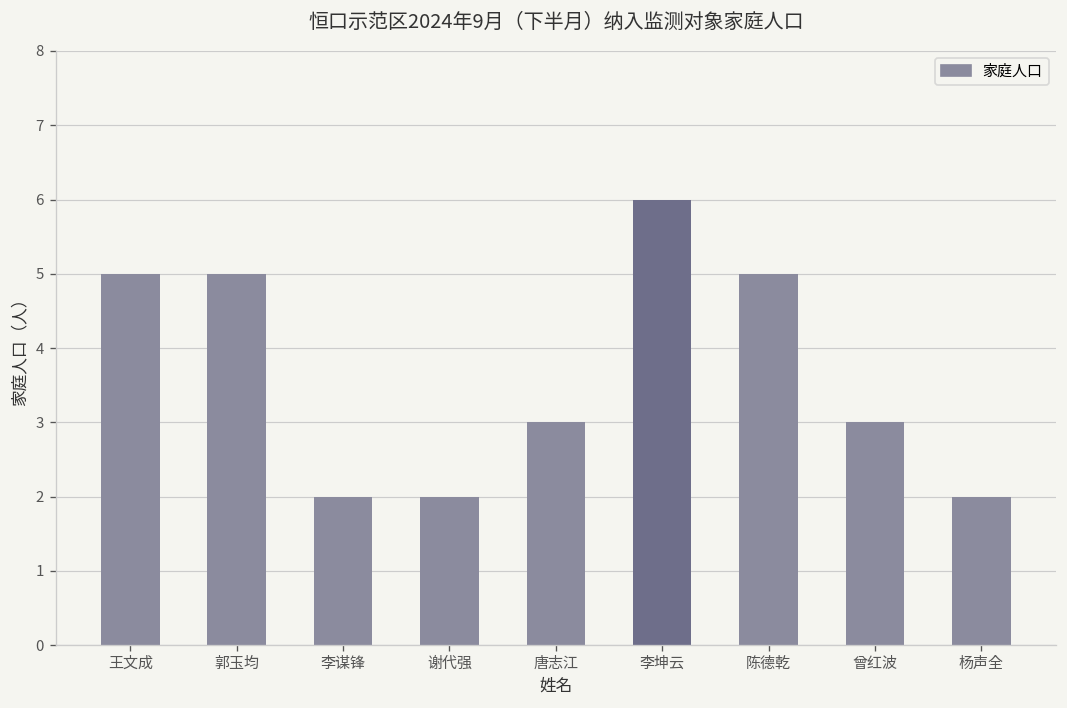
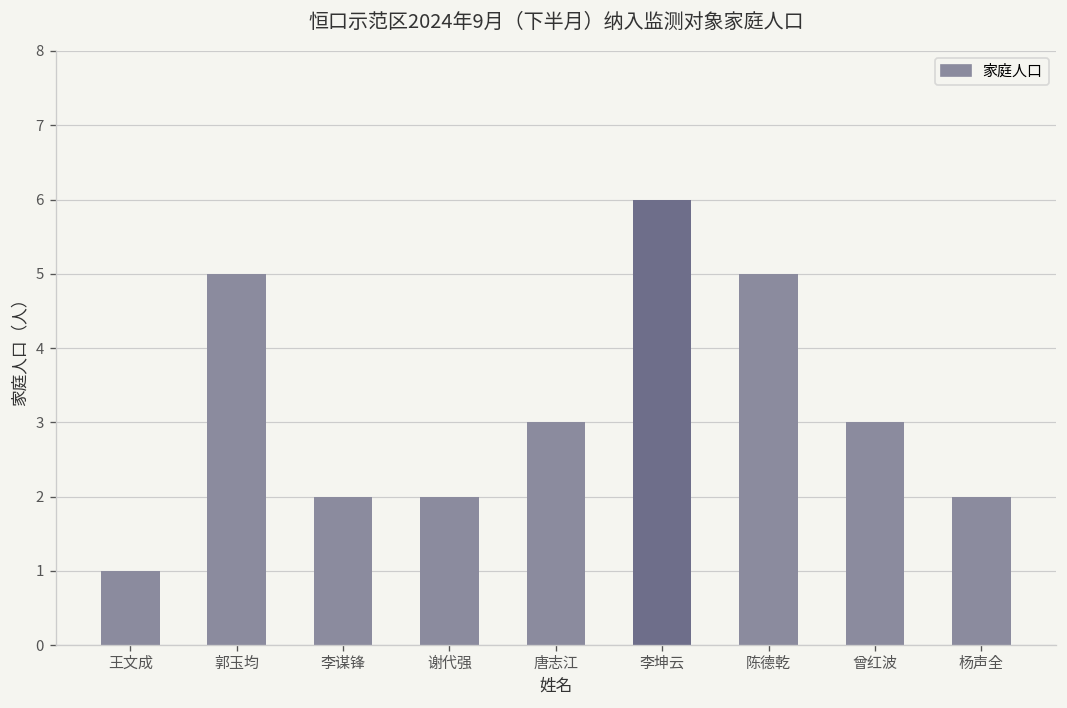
  {
-   "王文成": 5,
+   "王文成": 1,
    "郭玉均": 5,
    "李谋锋": 2,
    "谢代强": 2,
    "唐志江": 3,
    "李坤云": 6,
    "陈德乾": 5,
    "曾红波": 3,
    "杨声全": 2
  }
